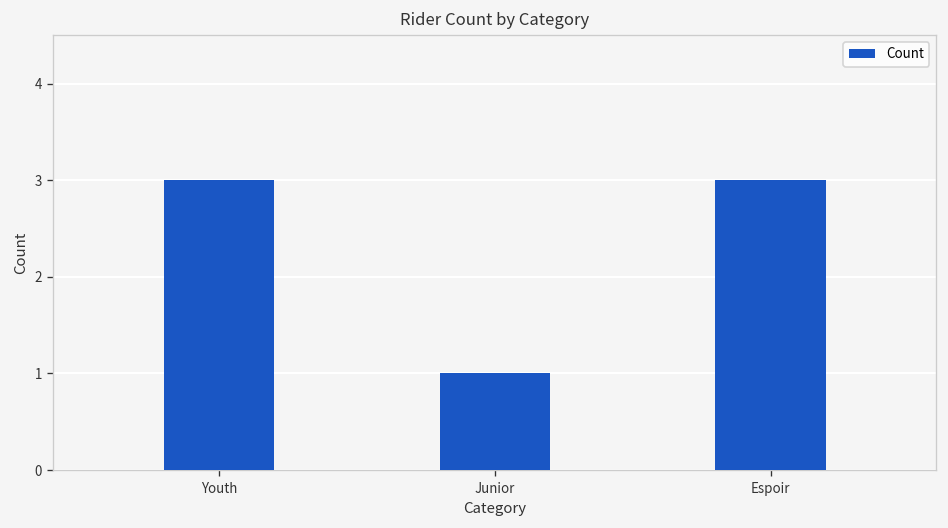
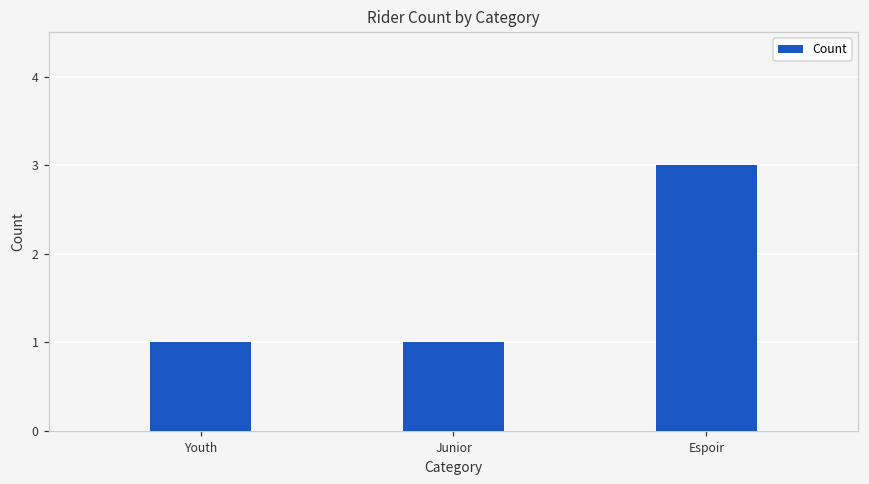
  {
-   "Youth": 3,
+   "Youth": 1,
    "Junior": 1,
    "Espoir": 3
  }
